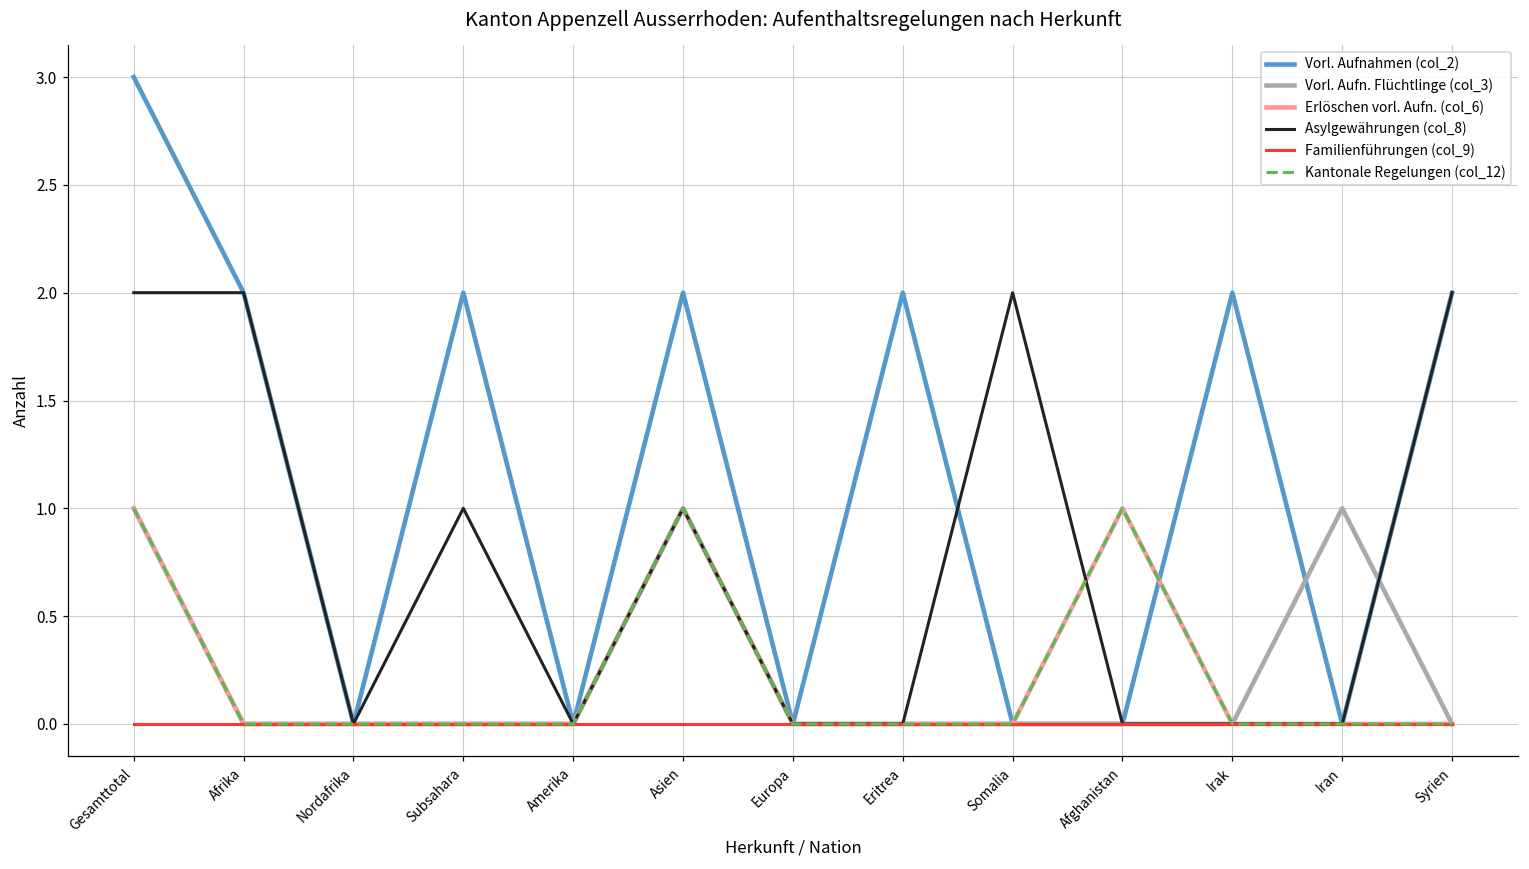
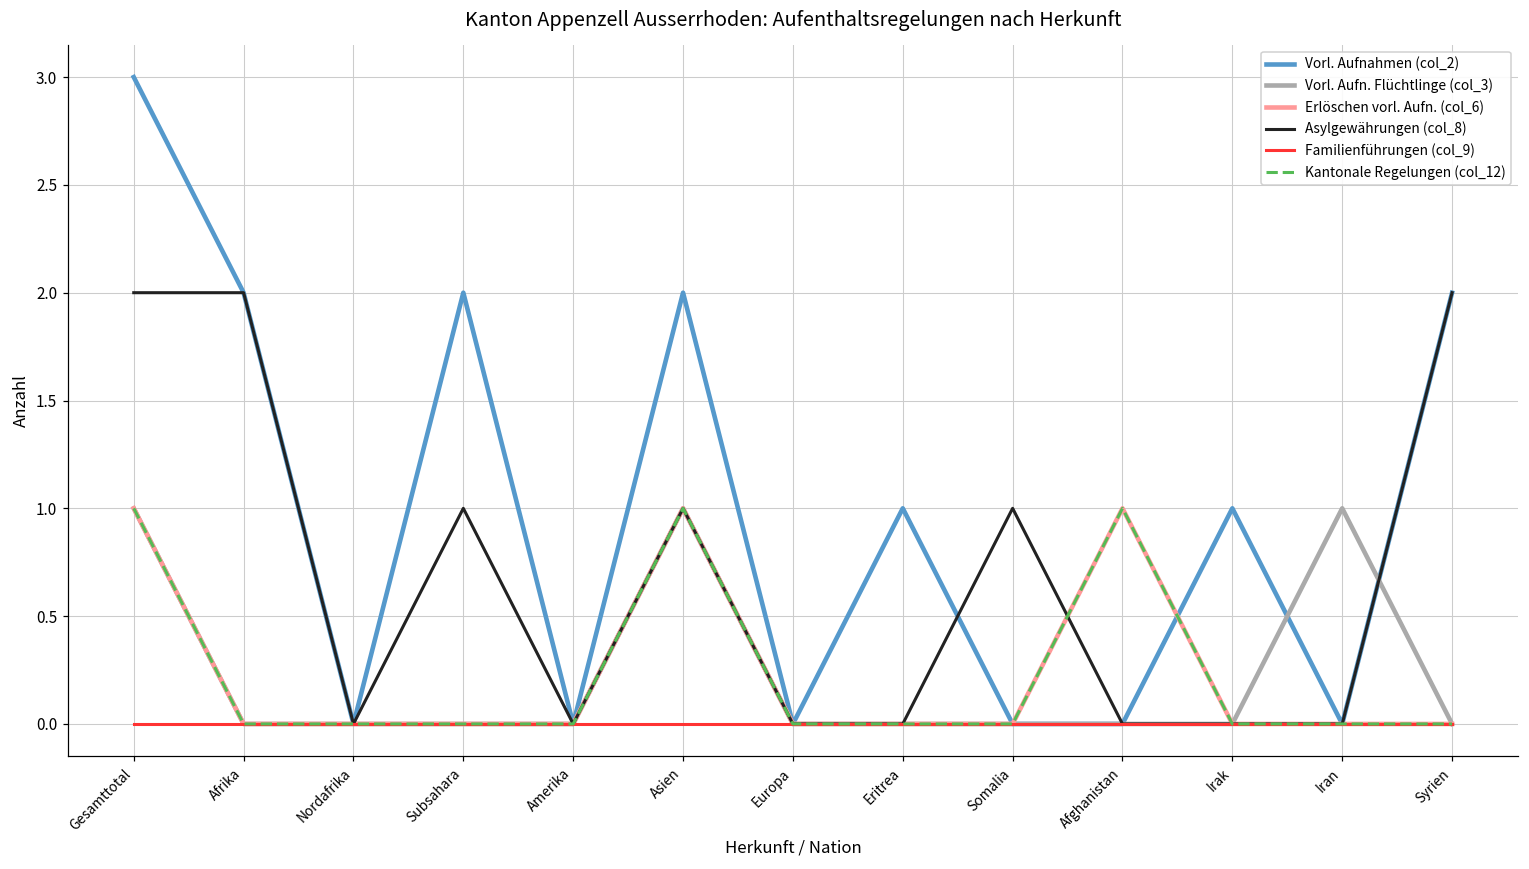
  {
    "Vorl. Aufnahmen (col_2)": {
      "Gesamttotal": 3,
      "Subsahara": 2,
      "Asien": 2,
-     "Eritrea": 2,
-     "Irak": 2
+     "Eritrea": 1,
+     "Irak": 1
    },
    "Vorl. Aufn. Flüchtlinge (col_3)": {
      "Iran": 1
    },
    "Kantonale Regelungen (col_12)": {
      "Afghanistan": 1
    },
    "Asylgewährungen (col_8)": {
      "Gesamttotal": 2,
      "Subsahara": 1,
-     "Somalia": 2
+     "Somalia": 1
    },
    "Familienführungen (col_9)": {
      "Gesamttotal": 0,
      "Asien": 0
    }
  }
